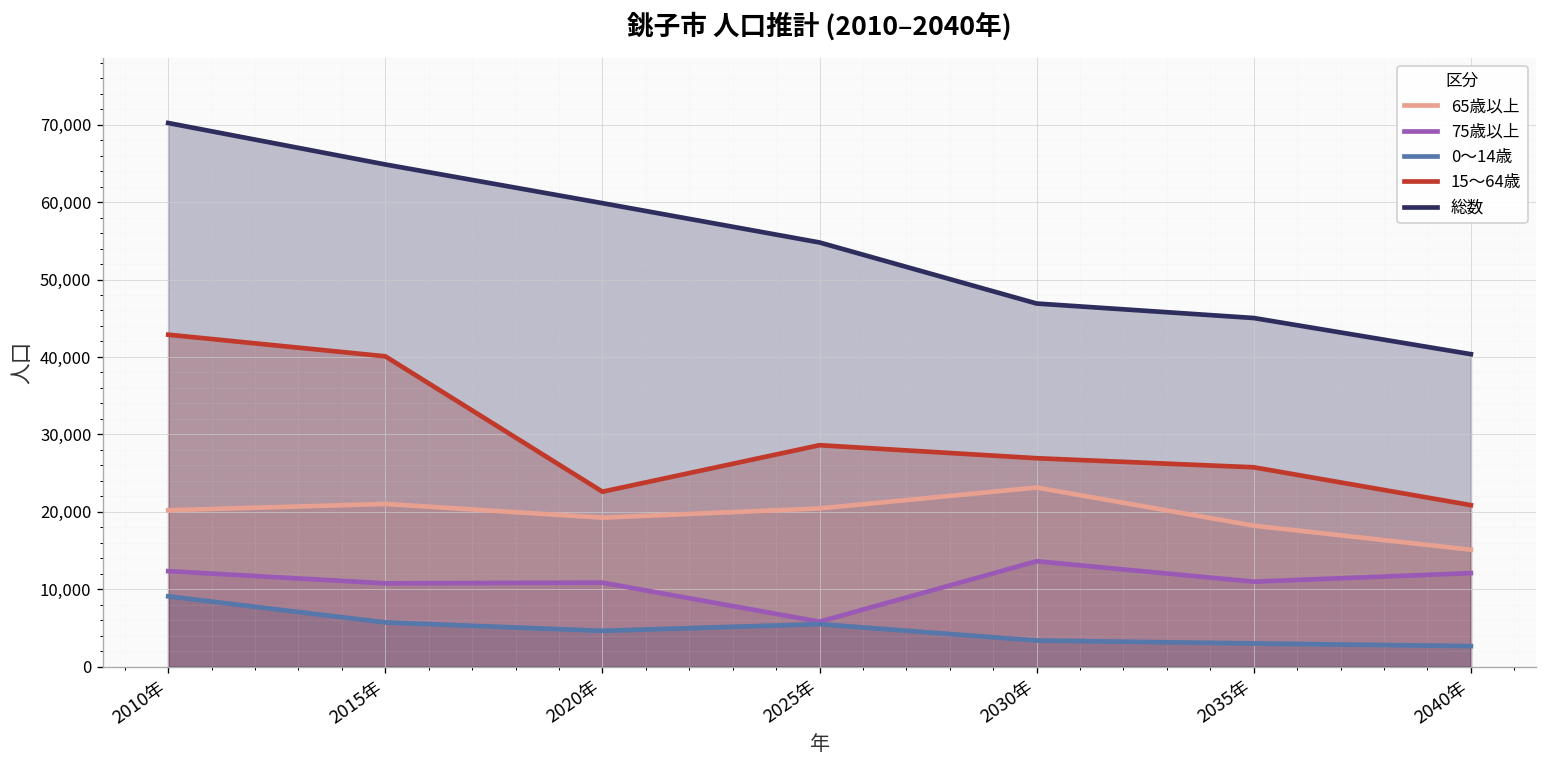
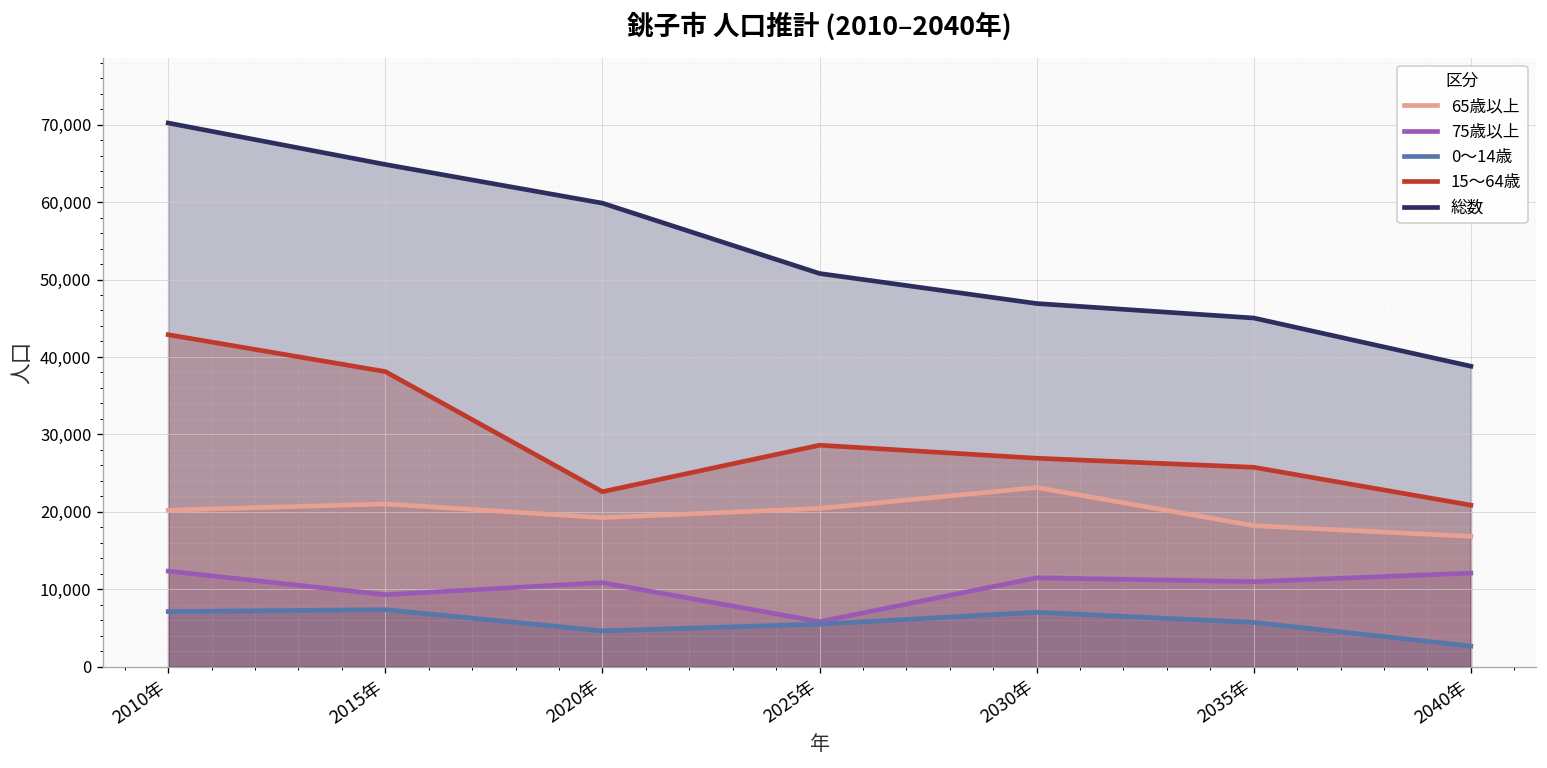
  {
    "65歳以上": {
      "2010年": "20,000",
      "2015年": "21,000",
      "2020年": "19,000",
      "2025年": "20,000",
      "2030年": "23,000",
      "2035年": "18,000",
-     "2040年": "15,000"
+     "2040年": "17,000"
    },
    "75歳以上": {
      "2010年": "12,000",
-     "2015年": "11,000",
+     "2015年": "9,000",
      "2020年": "11,000",
-     "2030年": "14,000",
+     "2030年": "11,000",
      "2035年": "11,000",
      "2040年": "12,000"
    },
    "0～14歳": {
-     "2010年": "9,000",
-     "2015年": "6,000",
+     "2010年": "7,000",
+     "2015年": "7,000",
      "2020年": "5,000",
-     "2030年": "3,000",
-     "2035年": "3,000",
+     "2030年": "7,000",
+     "2035年": "6,000",
      "2040年": "3,000"
    },
    "15～64歳": {
      "2010年": "43,000",
-     "2015年": "40,000",
+     "2015年": "38,000",
      "2020年": "23,000",
      "2025年": "29,000",
      "2030年": "27,000",
      "2035年": "26,000",
      "2040年": "21,000"
    },
    "総数": {
      "2010年": "70,000",
      "2015年": "65,000",
      "2020年": "60,000",
-     "2025年": "55,000",
+     "2025年": "51,000",
      "2030年": "47,000",
      "2035年": "45,000",
-     "2040年": "40,000"
+     "2040年": "39,000"
    }
  }
